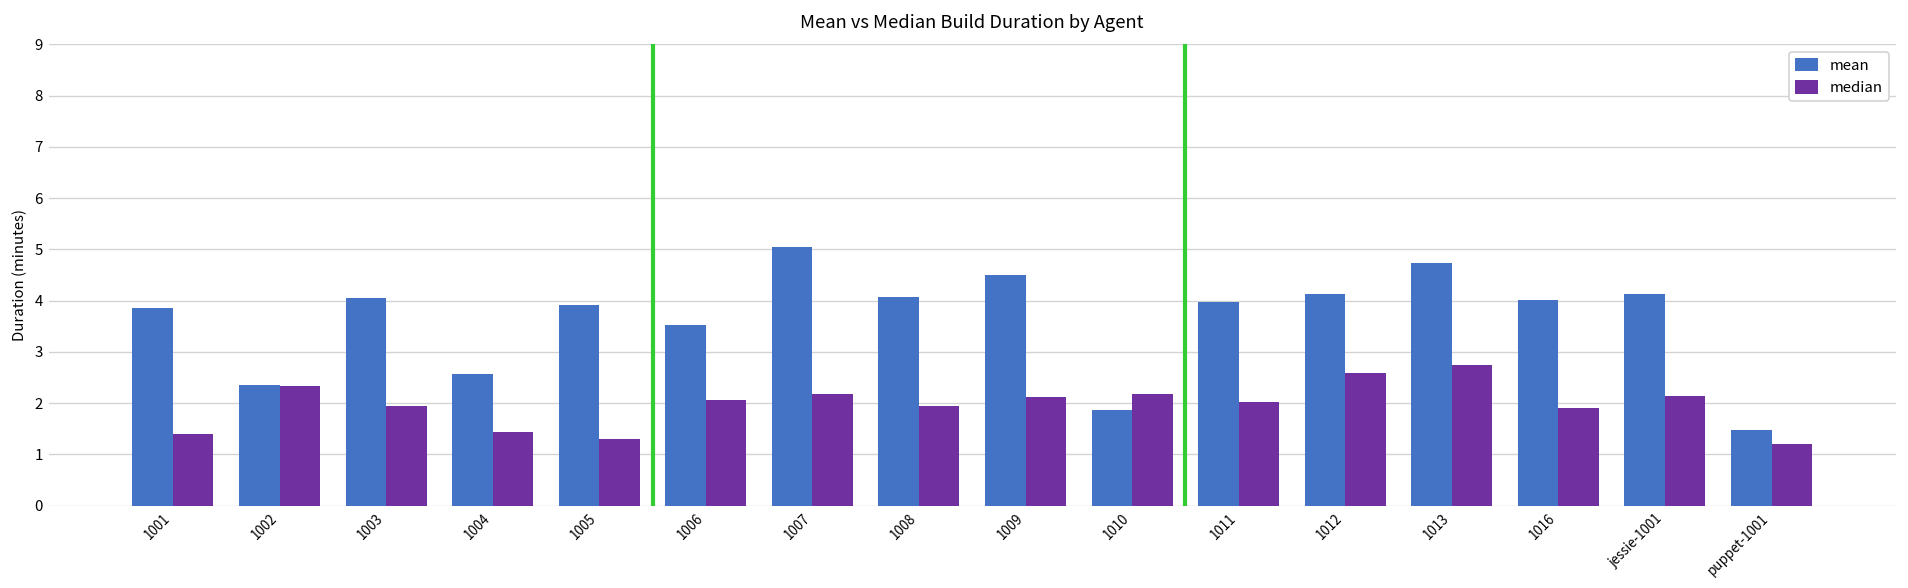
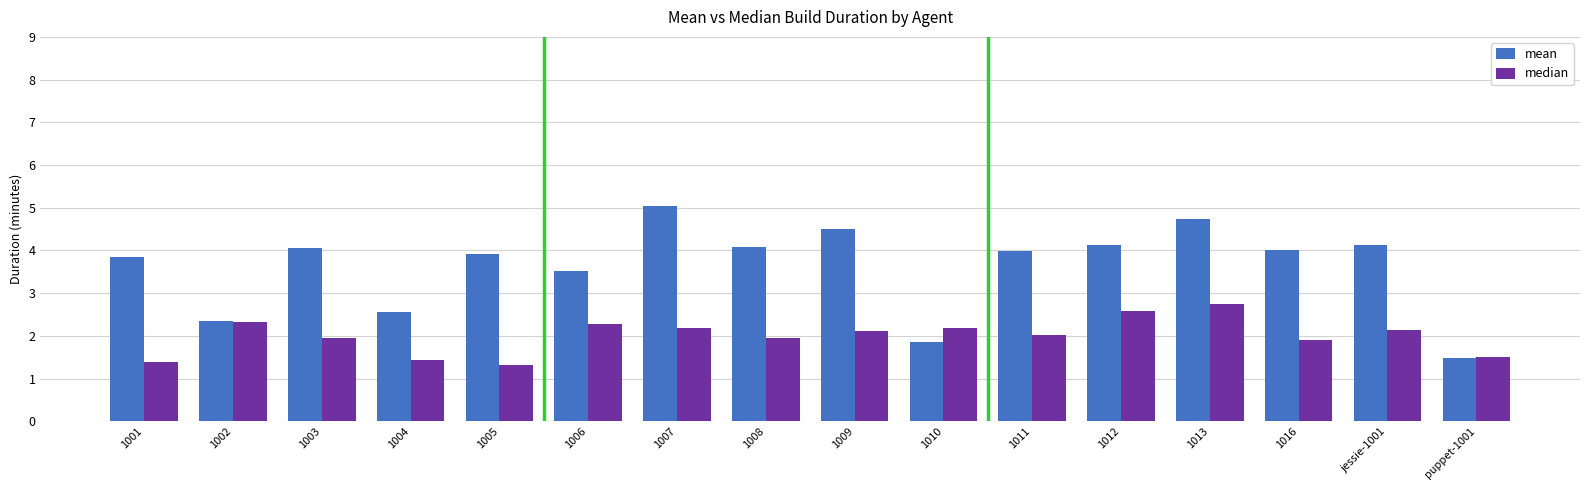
  {
    "mean": {
      "1001": 3.9,
      "1002": 2.3,
      "1003": 4.1,
      "1004": 2.6,
      "1005": 3.9,
      "1006": 3.5,
      "1007": 5.0,
      "1008": 4.1,
      "1009": 4.5,
      "1010": 1.9,
      "1011": 4.0,
      "1012": 4.1,
      "1013": 4.7,
      "1016": 4.0,
      "jessie-1001": 4.1,
      "puppet-1001": 1.5
    },
    "median": {
      "1001": 1.4,
      "1002": 2.3,
      "1003": 1.9,
      "1004": 1.4,
      "1005": 1.3,
-     "1006": 2.1,
+     "1006": 2.3,
      "1007": 2.2,
      "1008": 1.9,
      "1009": 2.1,
      "1010": 2.2,
      "1011": 2.0,
      "1012": 2.6,
      "1013": 2.7,
      "1016": 1.9,
      "jessie-1001": 2.1,
-     "puppet-1001": 1.2
+     "puppet-1001": 1.5
    }
  }
